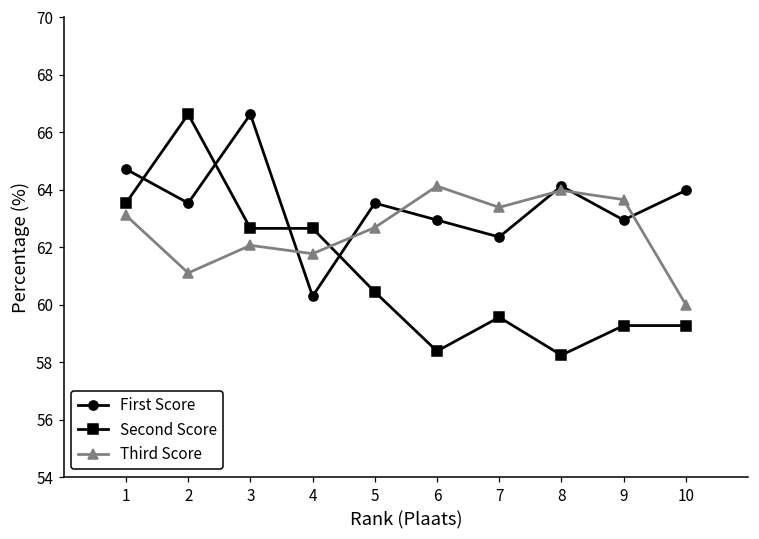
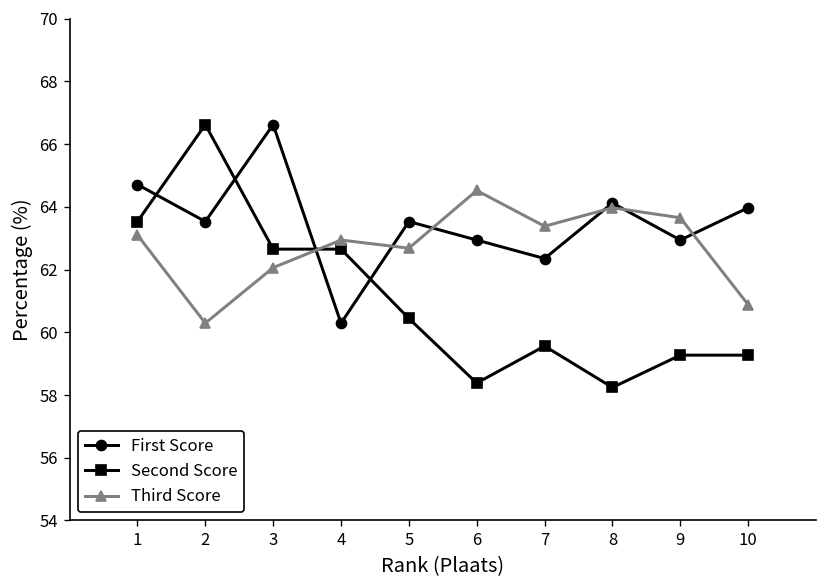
  {
    "Third Score": {
      "1": 63.1,
-     "2": 61.1,
+     "2": 60.3,
      "3": 62.1,
-     "4": 61.8,
+     "4": 62.9,
      "5": 62.7,
-     "6": 64.1,
+     "6": 64.5,
      "7": 63.4,
      "8": 64.0,
      "9": 63.7,
-     "10": 60.0
+     "10": 60.9
    }
  }
